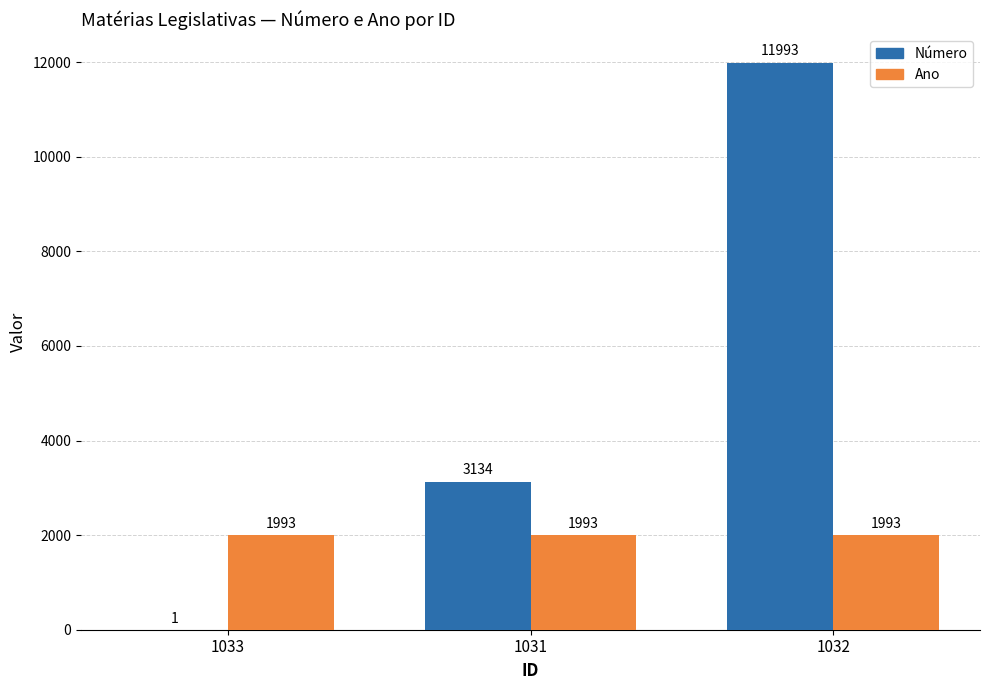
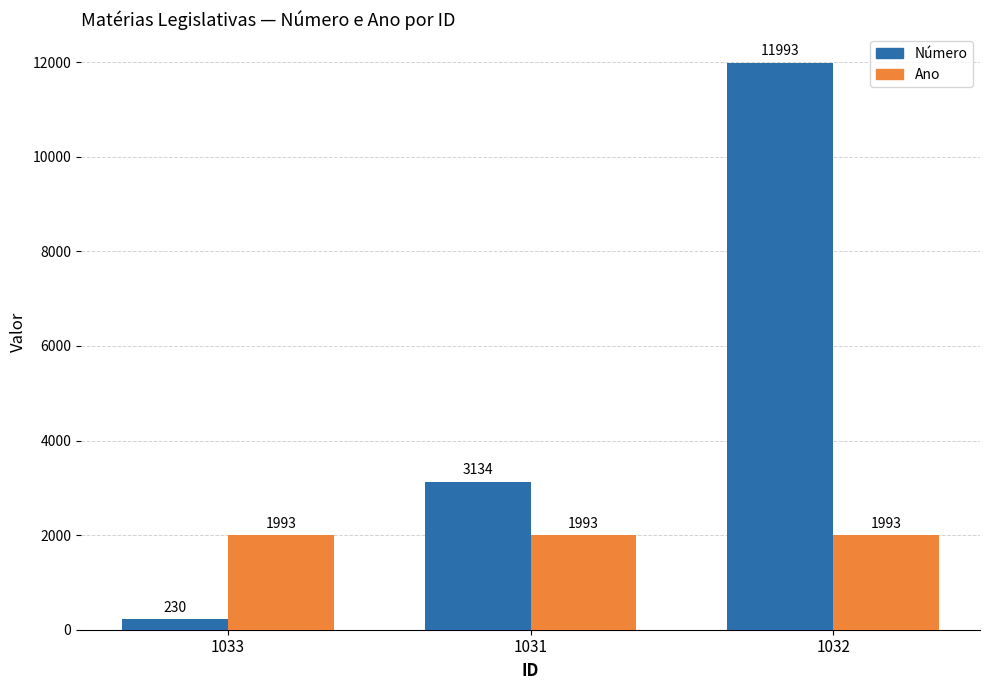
  {
    "Número": {
-     "1033": 1,
+     "1033": 230,
      "1031": 3134,
      "1032": 11993
    },
    "Ano": {
      "1033": 1993,
      "1031": 1993,
      "1032": 1993
    }
  }
